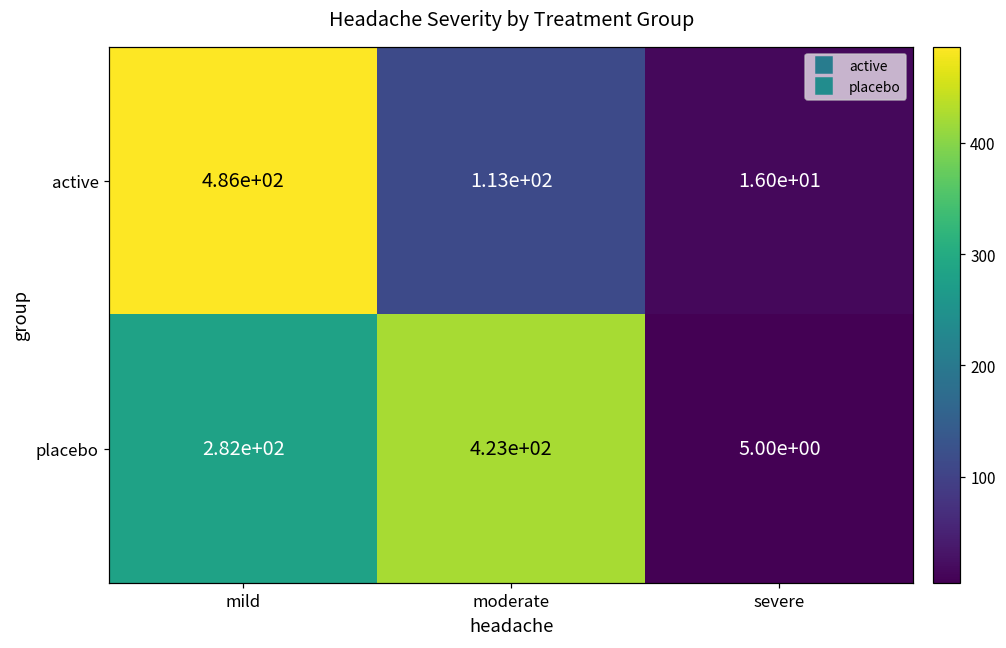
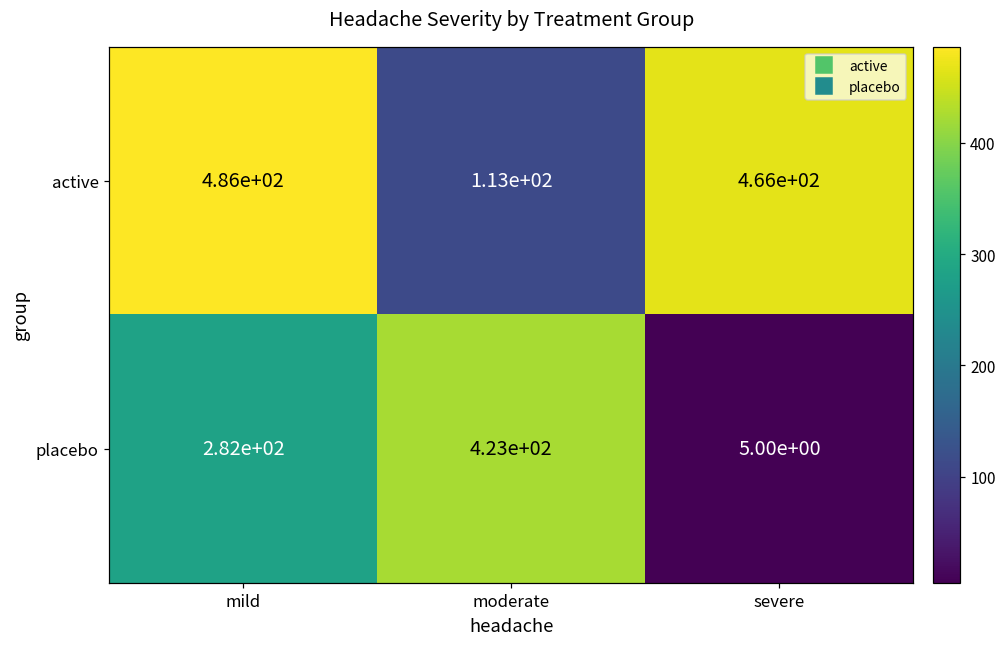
  {
    "active": {
      "mild": "4.86e+02",
      "moderate": "1.13e+02",
-     "severe": "1.60e+01"
+     "severe": "4.66e+02"
    },
    "placebo": {
      "mild": "2.82e+02",
      "moderate": "4.23e+02",
      "severe": "5.00e+00"
    }
  }
